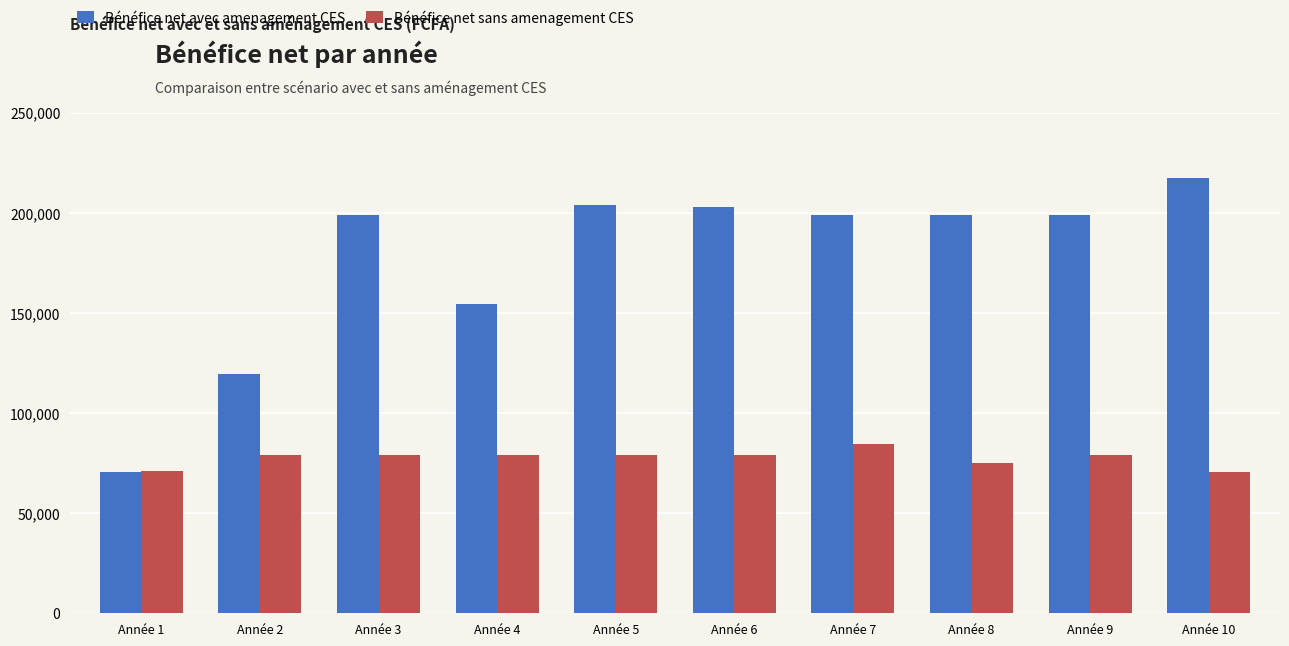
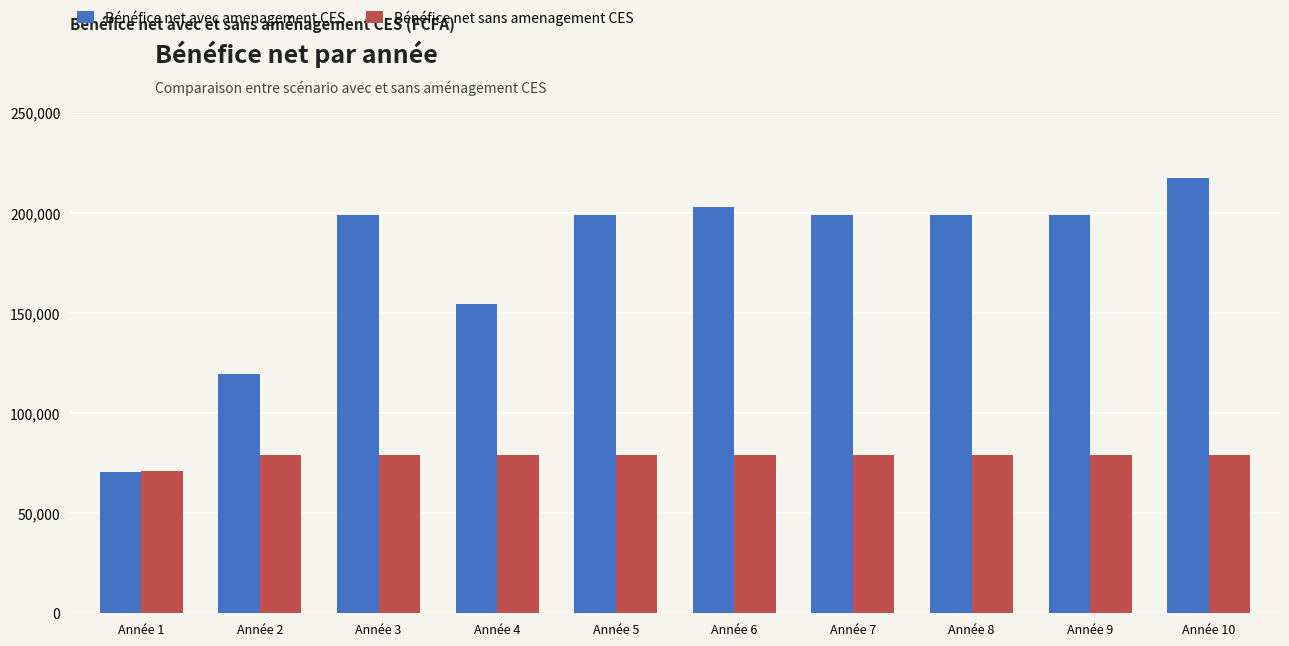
  {
    "Bénéfice net avec amenagement CES": {
      "Année 1": "71,000",
      "Année 2": "119,000",
      "Année 3": "199,000",
      "Année 4": "154,000",
-     "Année 5": "204,000",
+     "Année 5": "199,000",
      "Année 6": "203,000",
      "Année 7": "199,000",
      "Année 8": "199,000",
      "Année 9": "199,000",
      "Année 10": "217,000"
    },
    "Bénéfice net sans amenagement CES": {
      "Année 1": "71,000",
      "Année 2": "79,000",
      "Année 3": "79,000",
      "Année 4": "79,000",
      "Année 5": "79,000",
      "Année 6": "79,000",
-     "Année 7": "85,000",
-     "Année 8": "75,000",
+     "Année 7": "79,000",
+     "Année 8": "79,000",
      "Année 9": "79,000",
-     "Année 10": "71,000"
+     "Année 10": "79,000"
    }
  }
